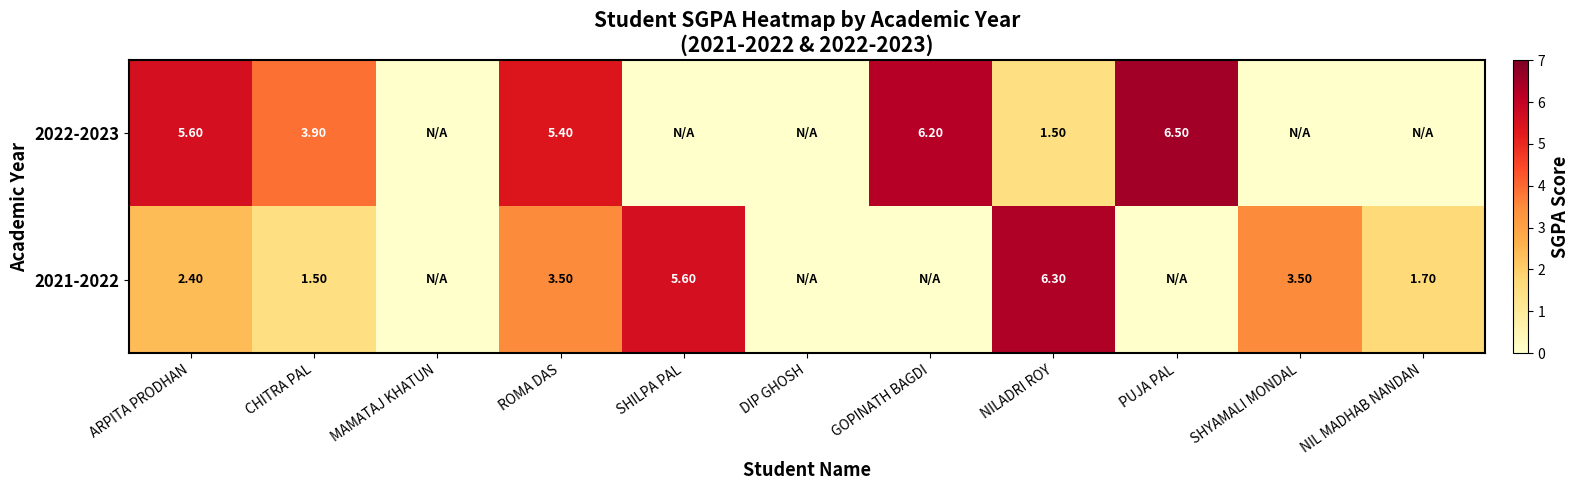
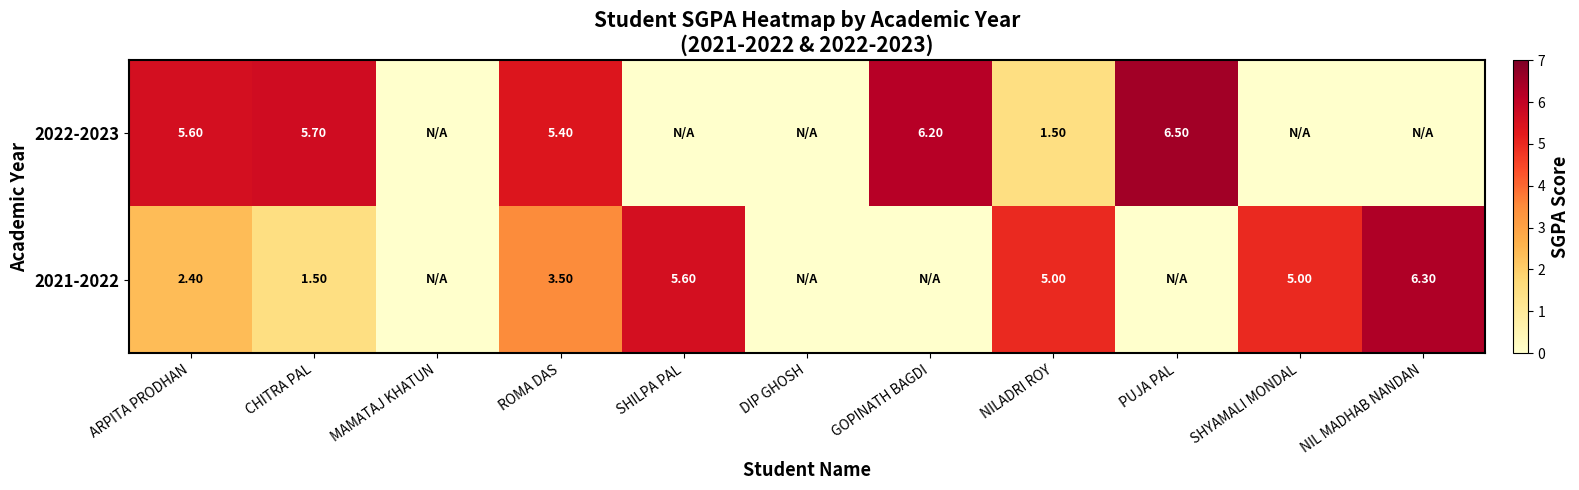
  {
    "2022-2023": {
      "ARPITA PRODHAN": 5.60,
-     "CHITRA PAL": 3.90,
+     "CHITRA PAL": 5.70,
      "ROMA DAS": 5.40,
      "GOPINATH BAGDI": 6.20,
      "NILADRI ROY": 1.50,
      "PUJA PAL": 6.50
    },
    "2021-2022": {
      "ARPITA PRODHAN": 2.40,
      "CHITRA PAL": 1.50,
      "ROMA DAS": 3.50,
      "SHILPA PAL": 5.60,
-     "NILADRI ROY": 6.30,
-     "SHYAMALI MONDAL": 3.50,
-     "NIL MADHAB NANDAN": 1.70
+     "NILADRI ROY": 5.00,
+     "SHYAMALI MONDAL": 5.00,
+     "NIL MADHAB NANDAN": 6.30
    }
  }
